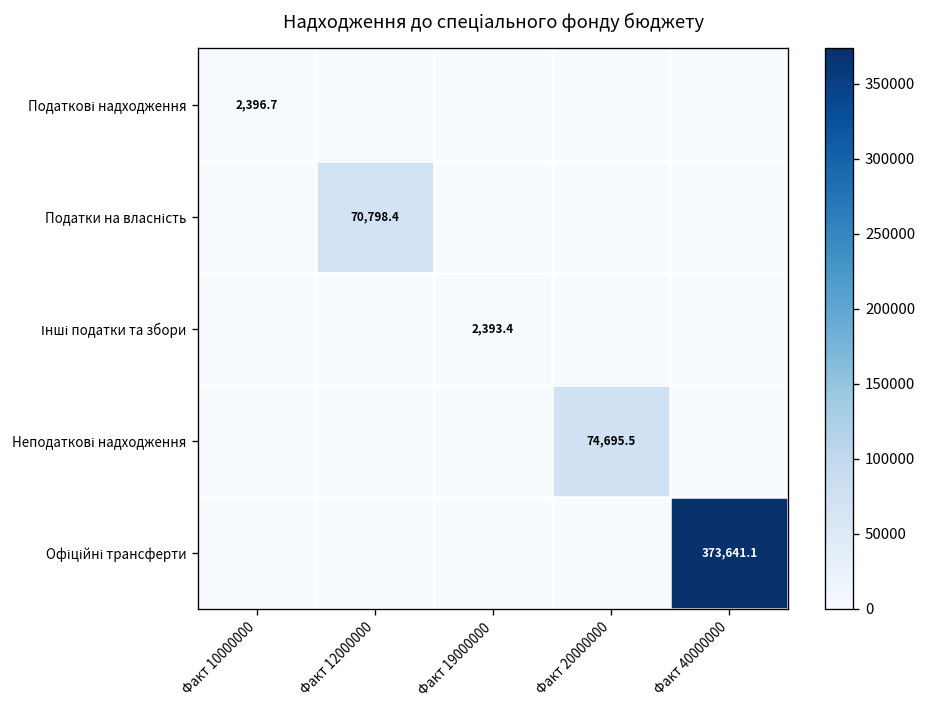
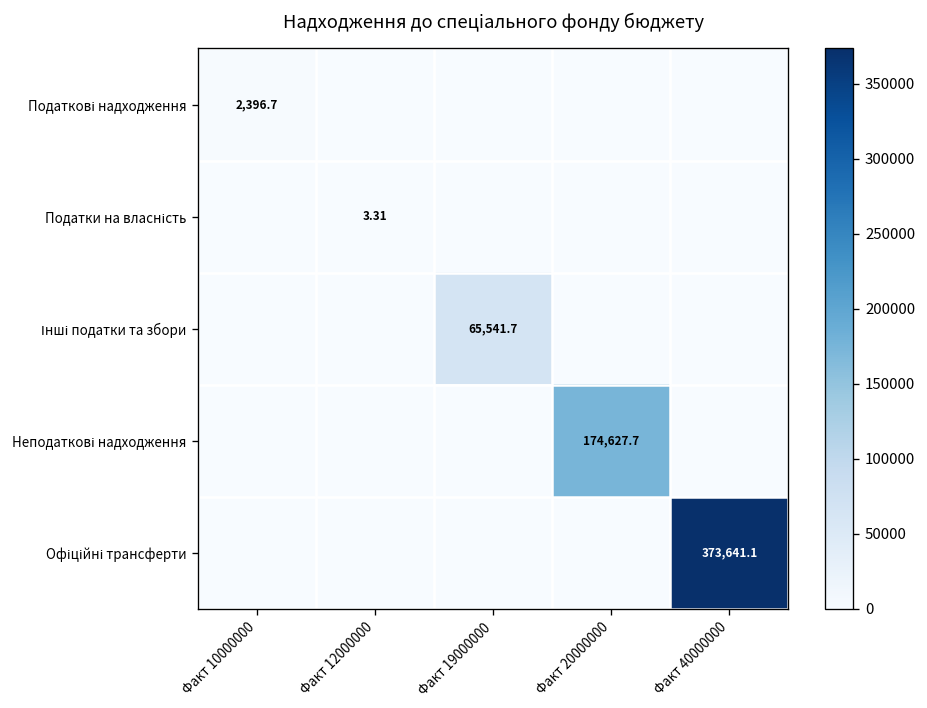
  {
    "Податкові надходження": {
      "Факт 10000000": "2,396.7"
    },
    "Податки на власність": {
-     "Факт 12000000": "70,798.4"
+     "Факт 12000000": "3.31"
    },
    "Інші податки та збори": {
-     "Факт 19000000": "2,393.4"
+     "Факт 19000000": "65,541.7"
    },
    "Неподаткові надходження": {
-     "Факт 20000000": "74,695.5"
+     "Факт 20000000": "174,627.7"
    },
    "Офіційні трансферти": {
      "Факт 40000000": "373,641.1"
    }
  }
